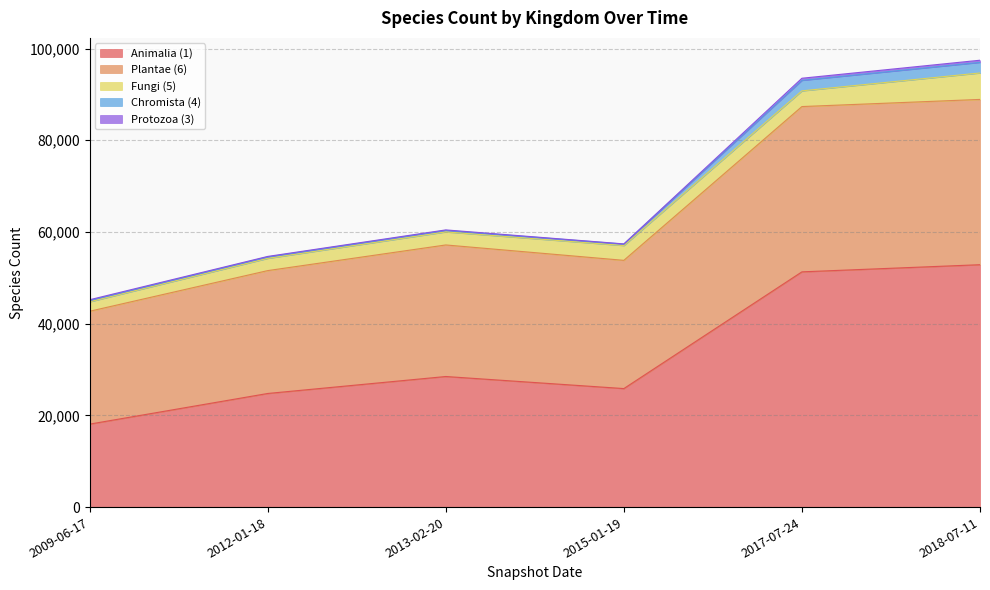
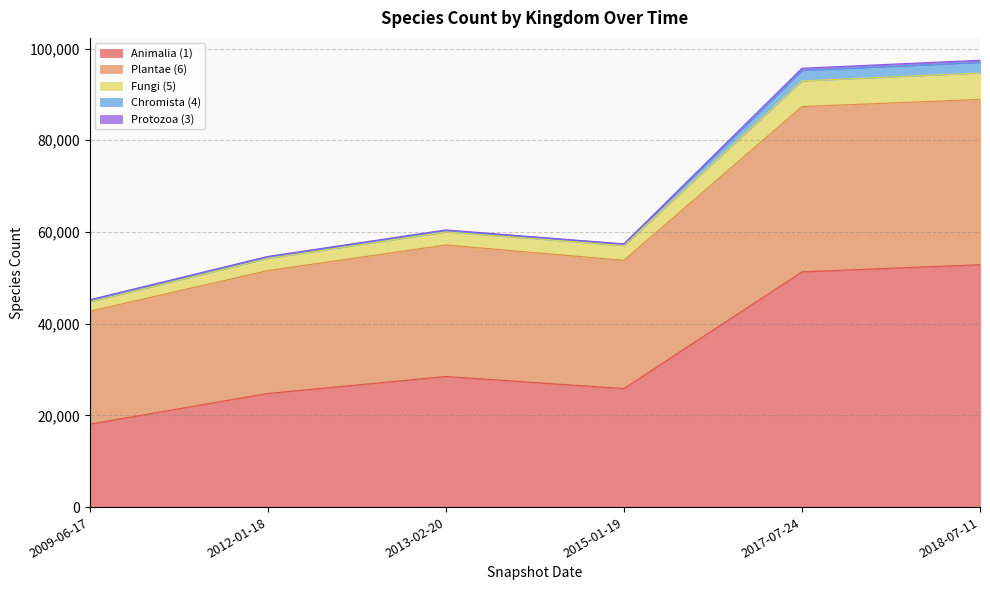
  {
    "Fungi (5)": {
-     "2017-07-24": "3,000",
+     "2017-07-24": "6,000",
      "2018-07-11": "6,000"
    }
  }
